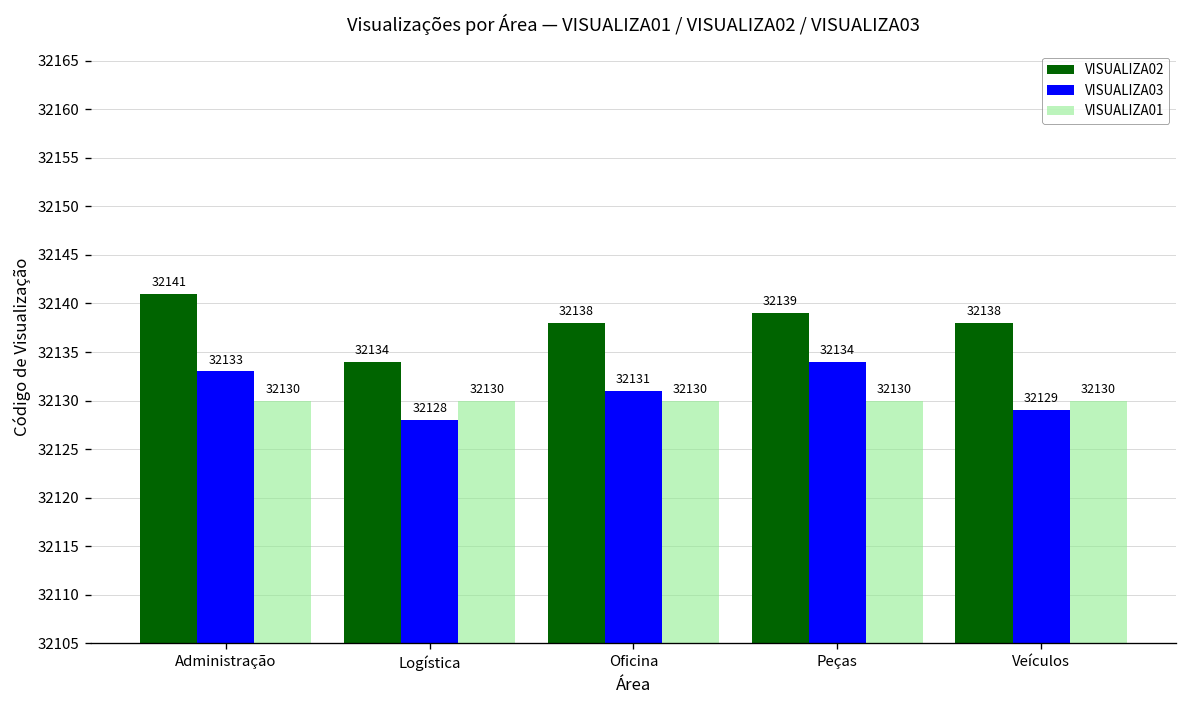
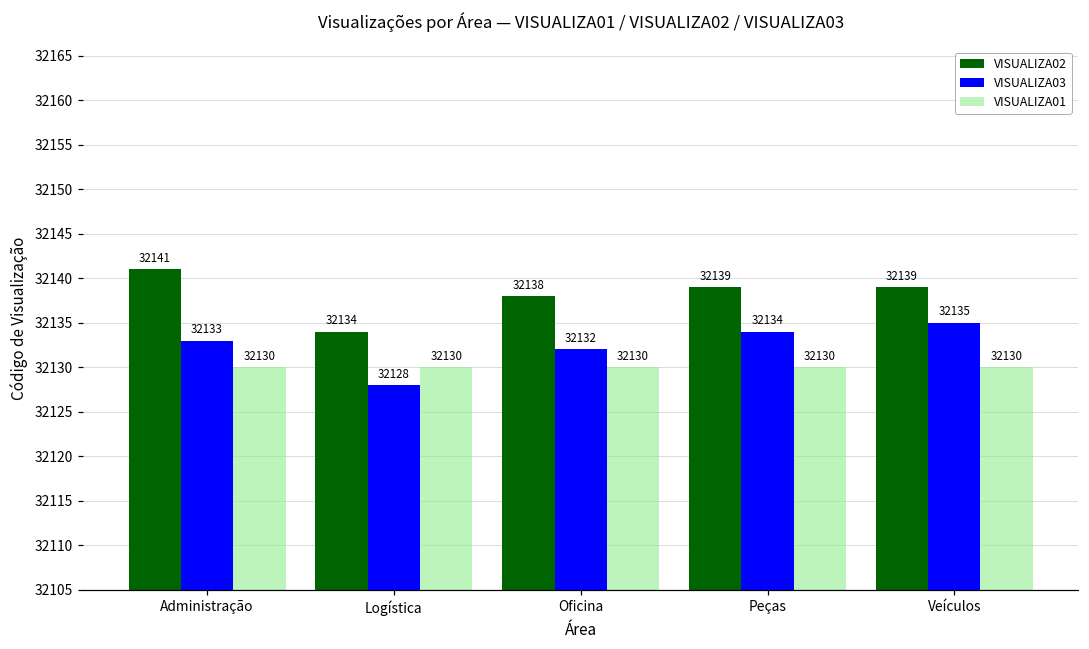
  {
    "VISUALIZA02": {
      "Administração": 32141,
      "Logística": 32134,
      "Oficina": 32138,
      "Peças": 32139,
-     "Veículos": 32138
+     "Veículos": 32139
    },
    "VISUALIZA03": {
      "Administração": 32133,
      "Logística": 32128,
-     "Oficina": 32131,
+     "Oficina": 32132,
      "Peças": 32134,
-     "Veículos": 32129
+     "Veículos": 32135
    },
    "VISUALIZA01": {
      "Administração": 32130,
      "Logística": 32130,
      "Oficina": 32130,
      "Peças": 32130,
      "Veículos": 32130
    }
  }
